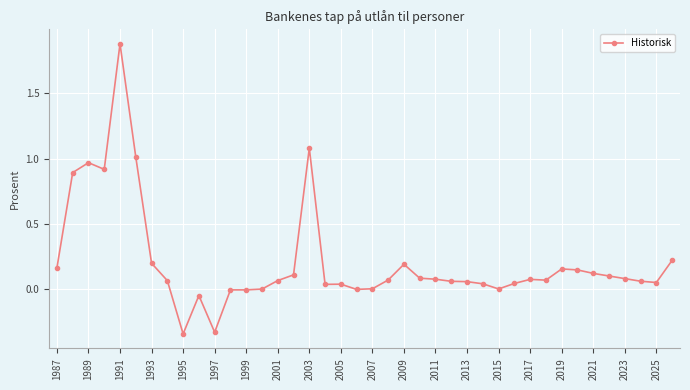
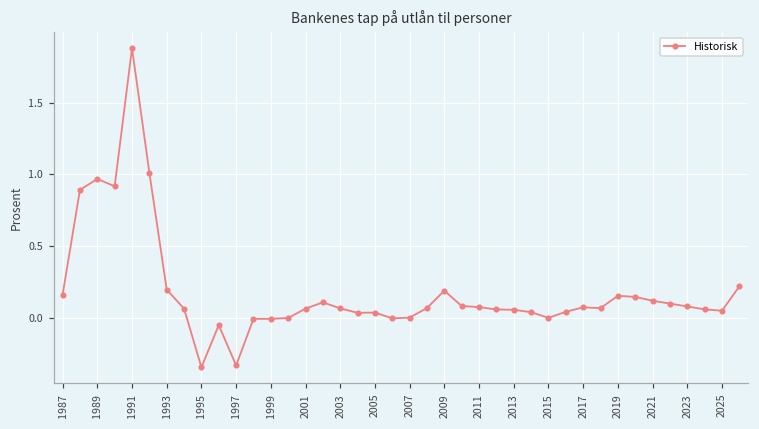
  {
    "1987": 0.16,
    "1989": 0.97,
    "1991": 1.88,
    "1993": 0.20,
    "1995": -0.34,
    "1997": -0.33,
    "1999": -0.01,
    "2001": 0.06,
-   "2003": 1.08,
+   "2003": 0.07,
    "2005": 0.04,
    "2007": 0.00,
    "2009": 0.19,
    "2011": 0.08,
    "2013": 0.06,
    "2015": 0.00,
    "2017": 0.07,
    "2019": 0.15,
    "2021": 0.12,
    "2023": 0.08,
    "2025": 0.05
  }
